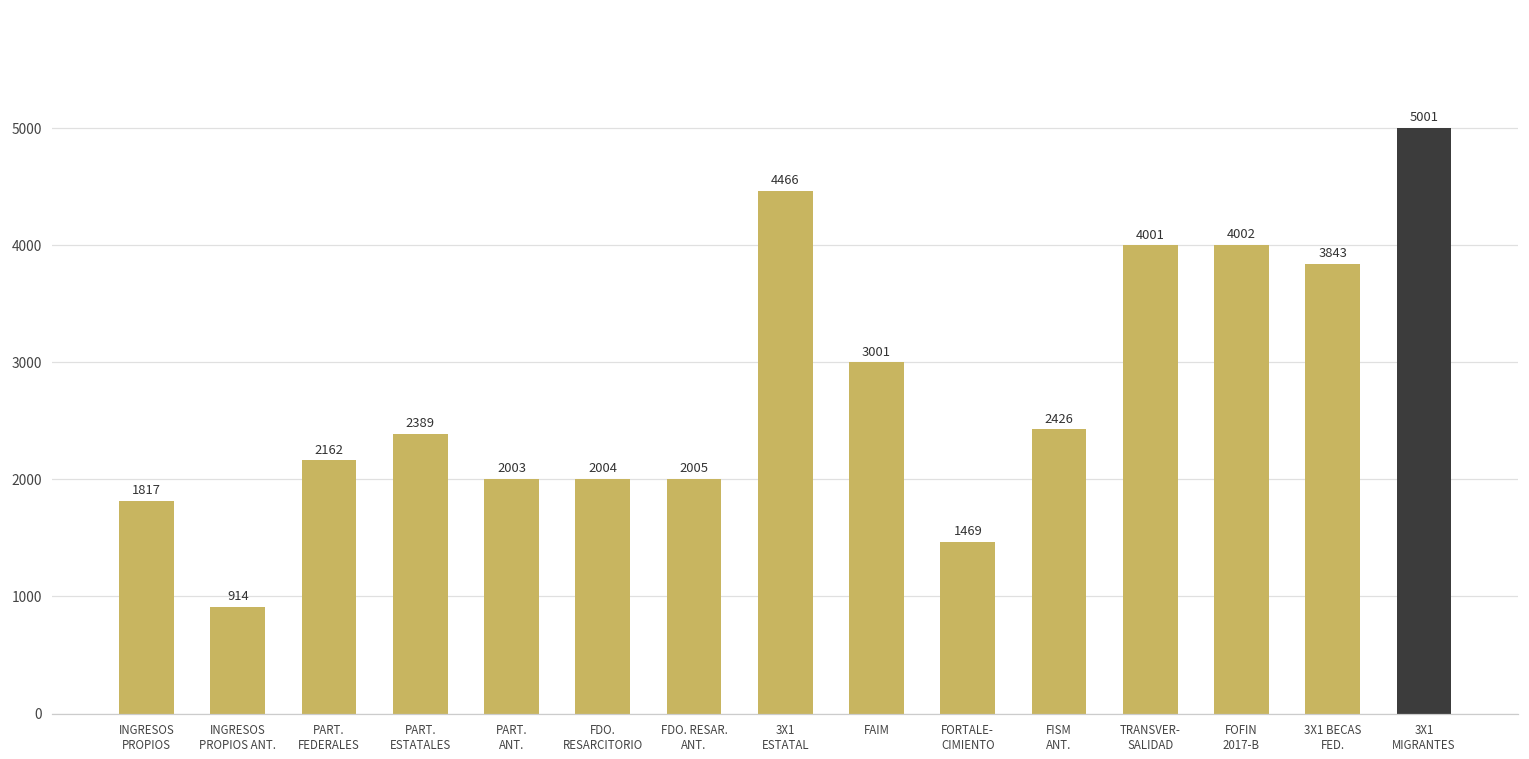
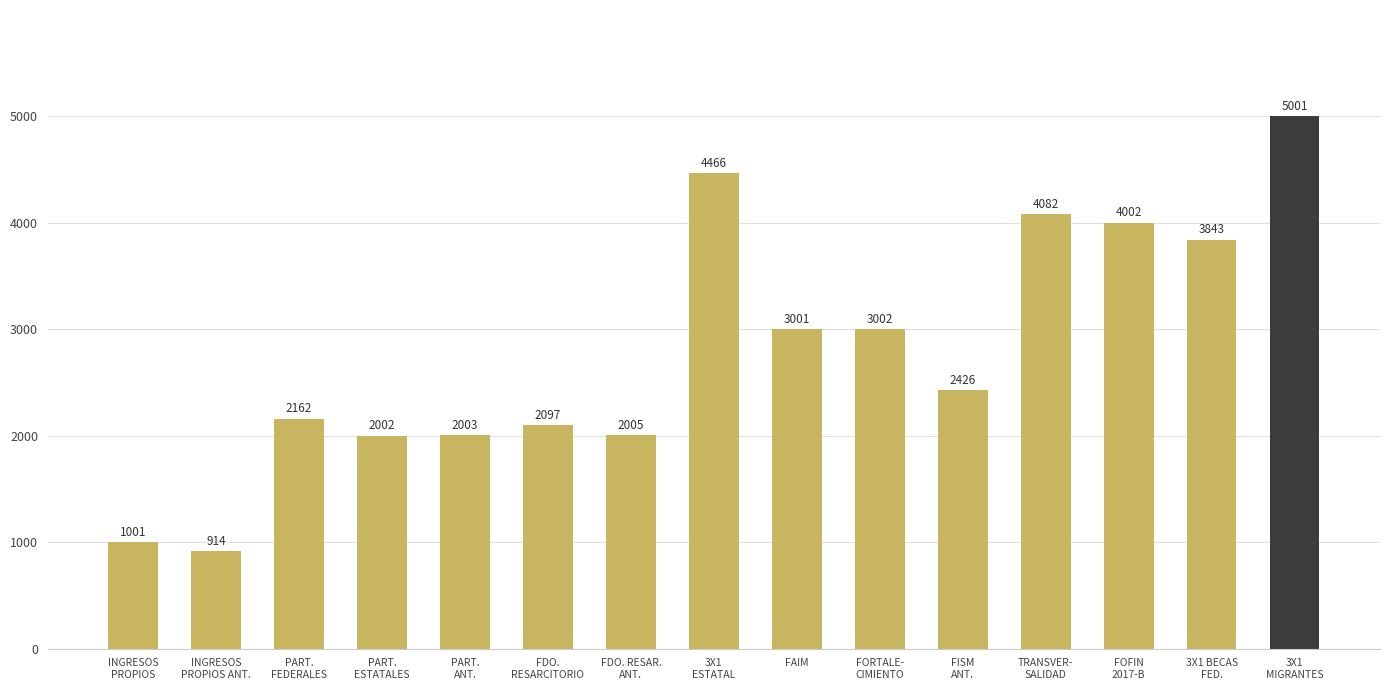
  {
-   "INGRESOS PROPIOS": 1817,
+   "INGRESOS PROPIOS": 1001,
    "INGRESOS PROPIOS ANT.": 914,
    "PART. FEDERALES": 2162,
-   "PART. ESTATALES": 2389,
+   "PART. ESTATALES": 2002,
    "PART. ANT.": 2003,
-   "FDO. RESARCITORIO": 2004,
+   "FDO. RESARCITORIO": 2097,
    "FDO. RESAR. ANT.": 2005,
    "3X1 ESTATAL": 4466,
    "FAIM": 3001,
-   "FORTALE- CIMIENTO": 1469,
+   "FORTALE- CIMIENTO": 3002,
    "FISM ANT.": 2426,
-   "TRANSVER- SALIDAD": 4001,
+   "TRANSVER- SALIDAD": 4082,
    "FOFIN 2017-B": 4002,
    "3X1 BECAS FED.": 3843,
    "3X1 MIGRANTES": 5001
  }
